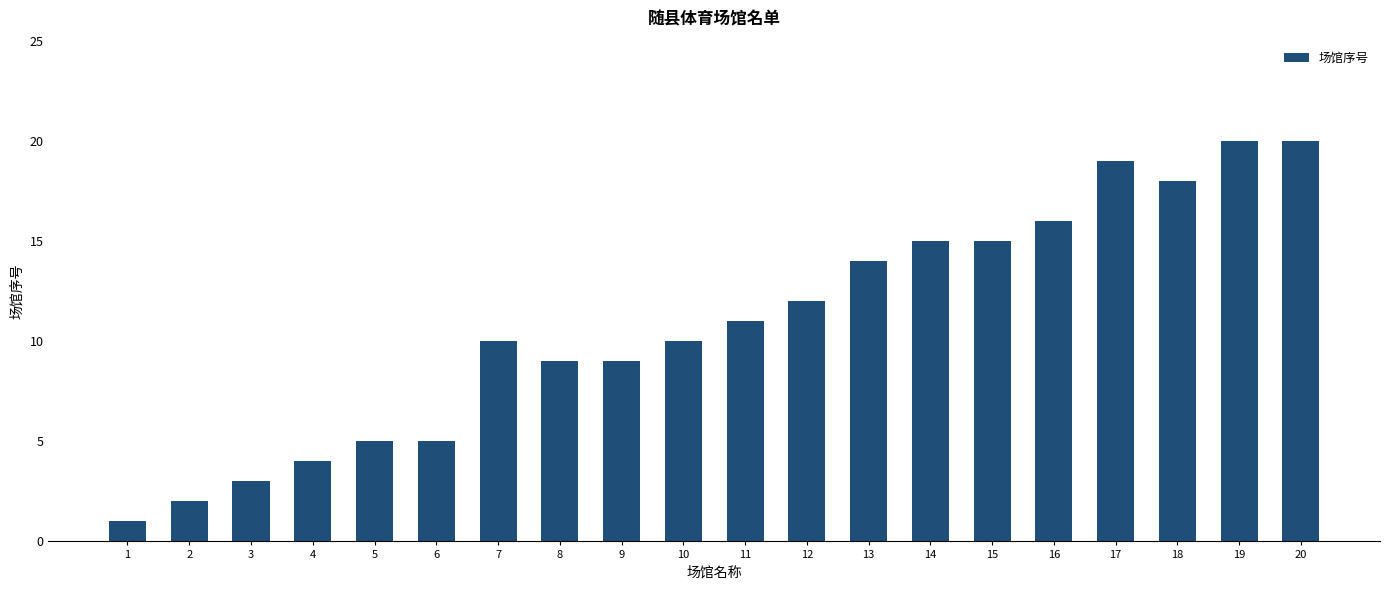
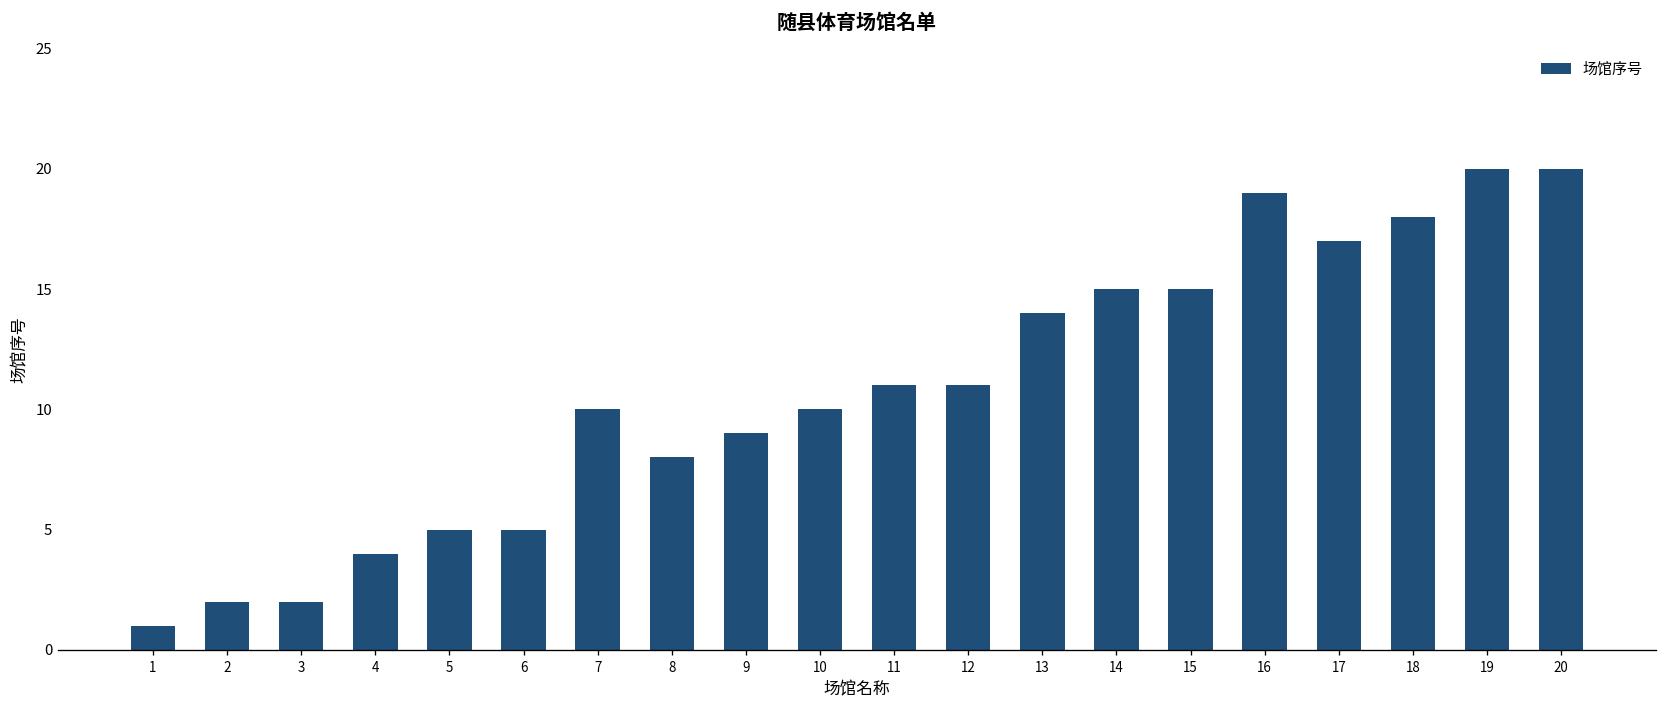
  {
    "1": 1,
    "2": 2,
-   "3": 3,
+   "3": 2,
    "4": 4,
    "5": 5,
    "6": 5,
    "7": 10,
-   "8": 9,
+   "8": 8,
    "9": 9,
    "10": 10,
    "11": 11,
-   "12": 12,
+   "12": 11,
    "13": 14,
    "14": 15,
    "15": 15,
-   "16": 16,
-   "17": 19,
+   "16": 19,
+   "17": 17,
    "18": 18,
    "19": 20,
    "20": 20
  }
